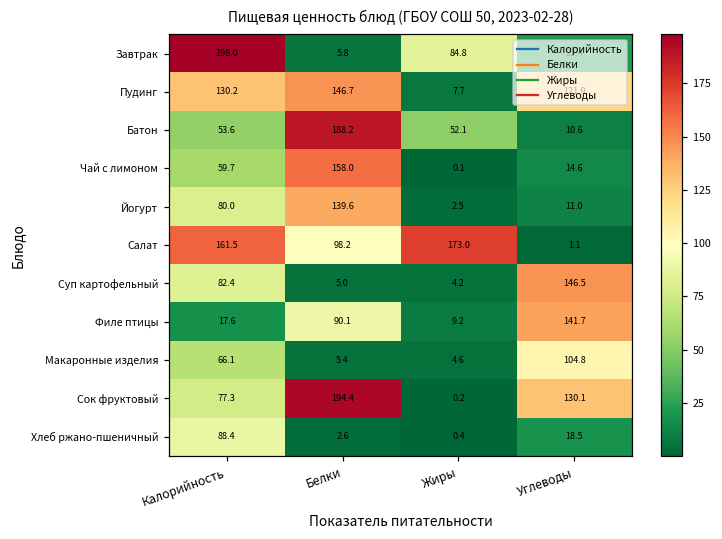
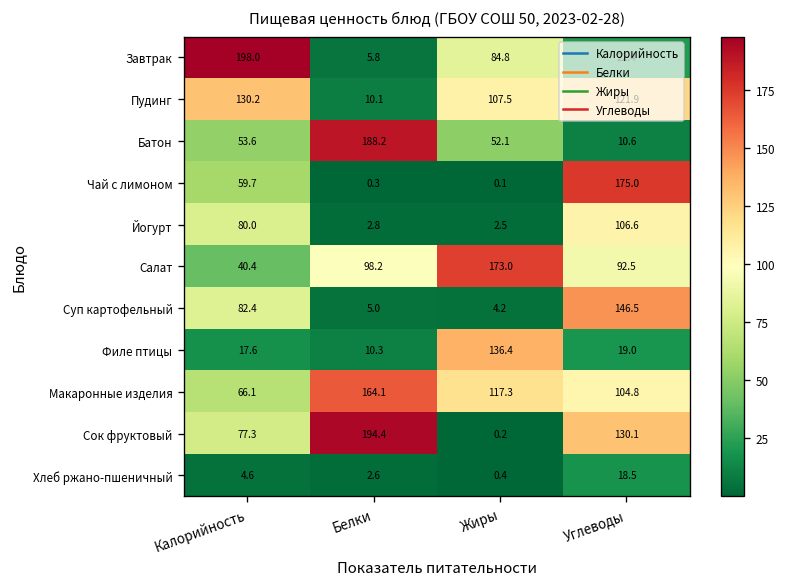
  {
    "Завтрак": {
      "Калорийность": 198.0,
      "Белки": 5.8,
      "Жиры": 84.8
    },
    "Пудинг": {
      "Калорийность": 130.2,
-     "Белки": 146.7,
-     "Жиры": 7.7
+     "Белки": 10.1,
+     "Жиры": 107.5
    },
    "Батон": {
      "Калорийность": 53.6,
      "Белки": 188.2,
      "Жиры": 52.1,
      "Углеводы": 10.6
    },
    "Чай с лимоном": {
      "Калорийность": 59.7,
-     "Белки": 158.0,
+     "Белки": 0.3,
      "Жиры": 0.1,
-     "Углеводы": 14.6
+     "Углеводы": 175.0
    },
    "Йогурт": {
      "Калорийность": 80.0,
-     "Белки": 139.6,
+     "Белки": 2.8,
      "Жиры": 2.5,
-     "Углеводы": 11.0
+     "Углеводы": 106.6
    },
    "Салат": {
-     "Калорийность": 161.5,
+     "Калорийность": 40.4,
      "Белки": 98.2,
      "Жиры": 173.0,
-     "Углеводы": 1.1
+     "Углеводы": 92.5
    },
    "Суп картофельный": {
      "Калорийность": 82.4,
      "Белки": 5.0,
      "Жиры": 4.2,
      "Углеводы": 146.5
    },
    "Филе птицы": {
      "Калорийность": 17.6,
-     "Белки": 90.1,
-     "Жиры": 9.2,
-     "Углеводы": 141.7
+     "Белки": 10.3,
+     "Жиры": 136.4,
+     "Углеводы": 19.0
    },
    "Макаронные изделия": {
      "Калорийность": 66.1,
-     "Белки": 5.4,
-     "Жиры": 4.6,
+     "Белки": 164.1,
+     "Жиры": 117.3,
      "Углеводы": 104.8
    },
    "Сок фруктовый": {
      "Калорийность": 77.3,
      "Белки": 194.4,
      "Жиры": 0.2,
      "Углеводы": 130.1
    },
    "Хлеб ржано-пшеничный": {
-     "Калорийность": 88.4,
+     "Калорийность": 4.6,
      "Белки": 2.6,
      "Жиры": 0.4,
      "Углеводы": 18.5
    }
  }
